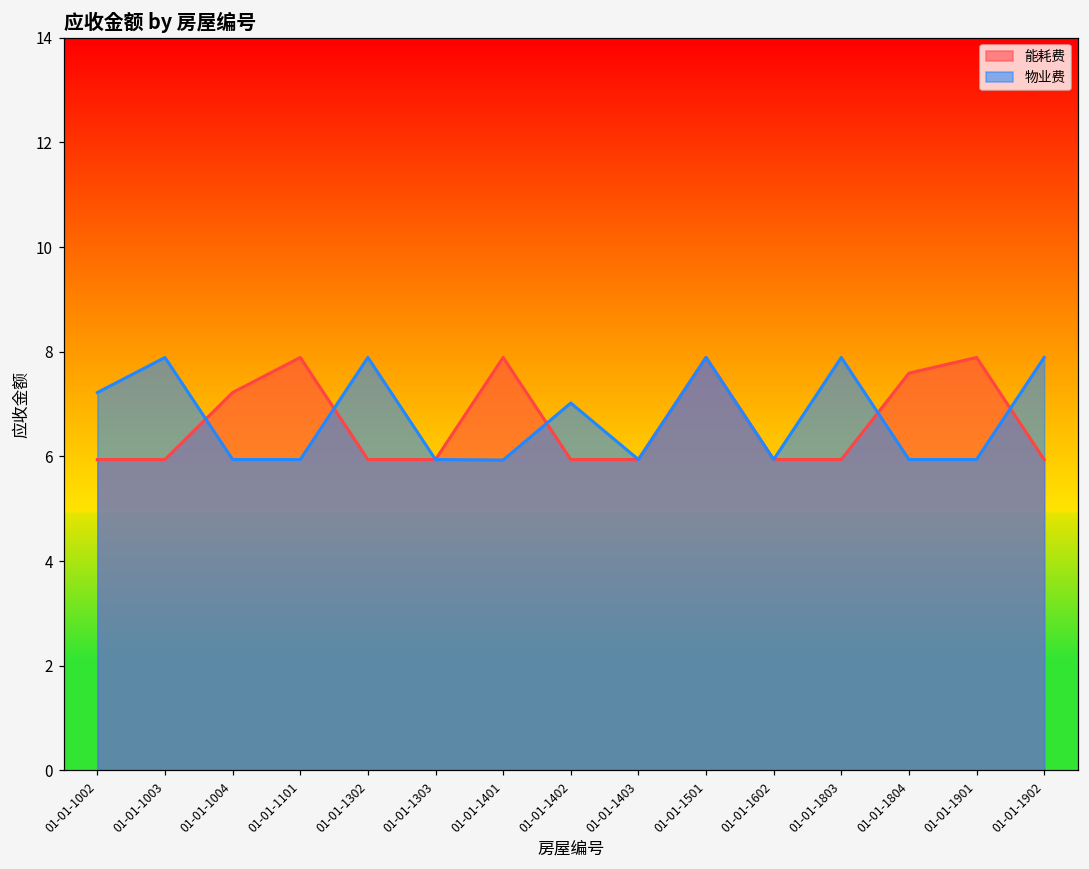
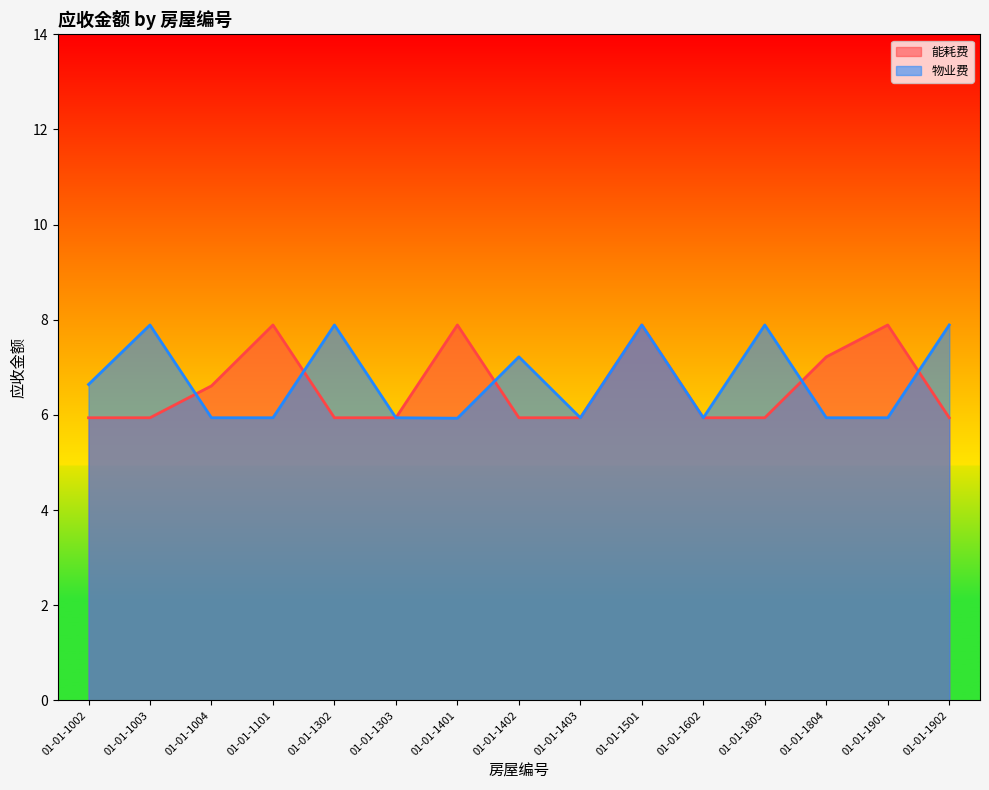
  {
    "能耗费": {
      "01-01-1002": 5.9,
      "01-01-1003": 5.9,
-     "01-01-1004": 7.2,
+     "01-01-1004": 6.6,
      "01-01-1101": 7.9,
      "01-01-1302": 5.9,
      "01-01-1401": 7.9,
      "01-01-1402": 5.9,
      "01-01-1803": 5.9,
-     "01-01-1804": 7.6,
+     "01-01-1804": 7.2,
      "01-01-1901": 7.9,
      "01-01-1902": 5.9
    },
    "物业费": {
-     "01-01-1002": 7.2,
+     "01-01-1002": 6.6,
      "01-01-1003": 7.9,
      "01-01-1004": 5.9,
      "01-01-1101": 5.9,
      "01-01-1302": 7.9,
      "01-01-1401": 5.9,
-     "01-01-1402": 7.0,
+     "01-01-1402": 7.2,
      "01-01-1803": 7.9,
      "01-01-1804": 5.9,
      "01-01-1901": 5.9,
      "01-01-1902": 7.9
    }
  }
